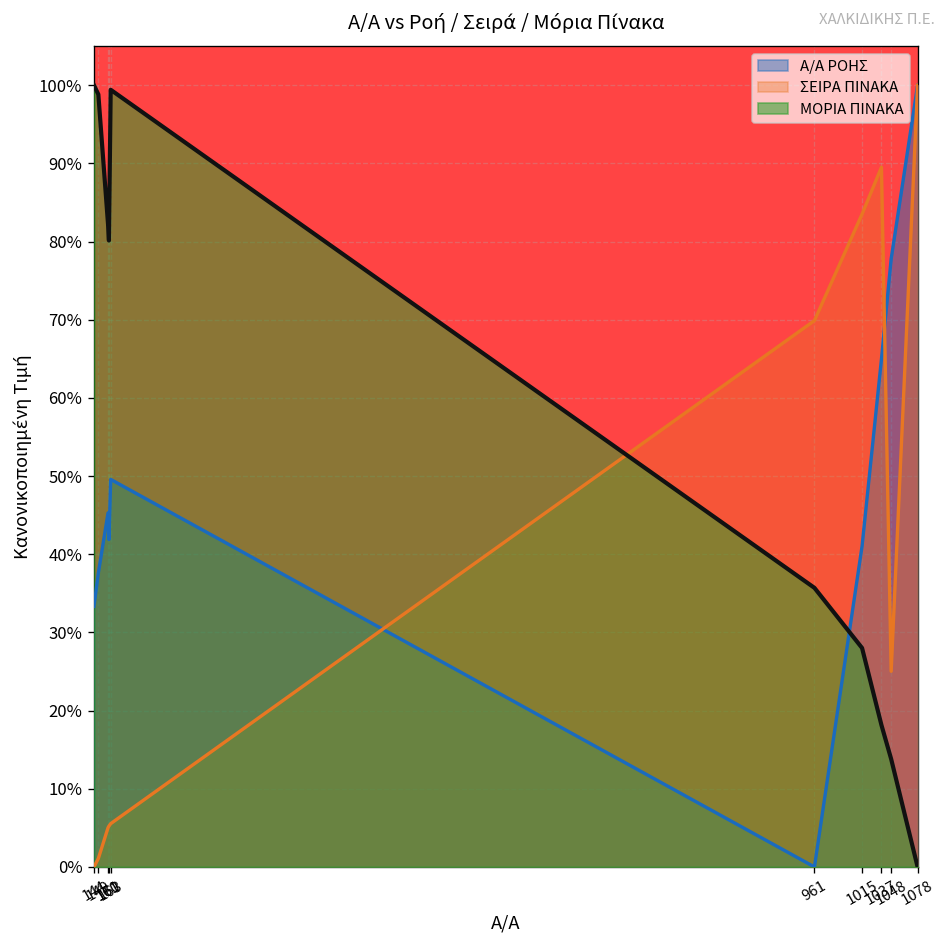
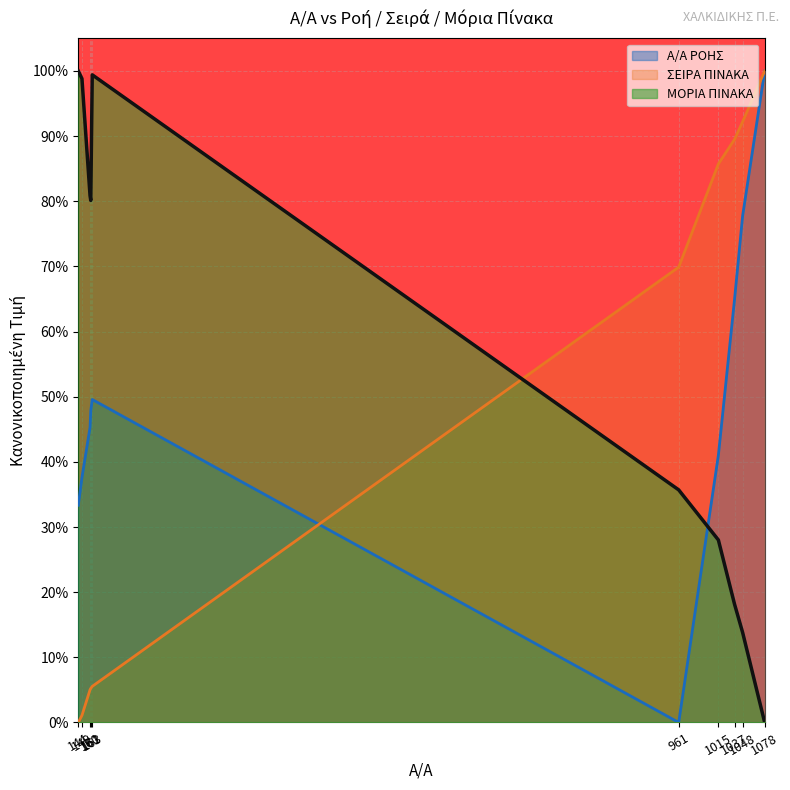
  {
    "Α/Α ΡΟΗΣ": {
      "144": "33%",
      "149": "38%",
      "160": "45%",
-     "161": "42%",
+     "161": "48%",
      "163": "50%",
      "961": "0%",
      "1015": "41%",
      "1037": "65%",
      "1048": "78%"
    },
    "ΣΕΙΡΑ ΠΙΝΑΚΑ": {
      "144": "0%",
      "149": "1%",
      "160": "5%",
      "161": "5%",
      "163": "6%",
      "961": "70%",
-     "1015": "84%",
+     "1015": "86%",
      "1037": "90%",
-     "1048": "25%"
+     "1048": "92%"
    },
    "ΜΟΡΙΑ ΠΙΝΑΚΑ": {
      "144": "100%",
      "149": "99%",
-     "160": "82%",
+     "160": "81%",
      "161": "80%",
      "163": "99%",
      "961": "36%",
      "1015": "28%",
      "1037": "18%",
      "1048": "14%",
      "1078": "0%"
    }
  }
